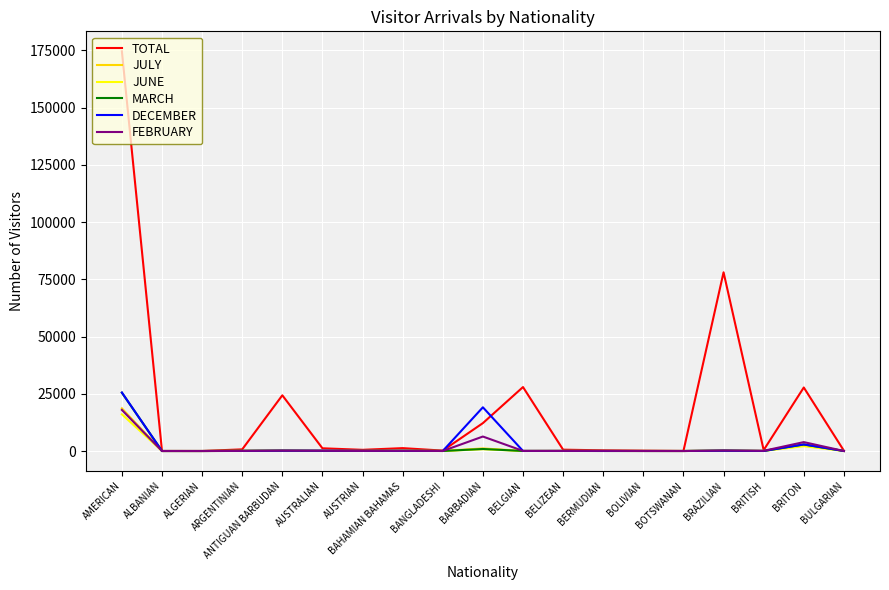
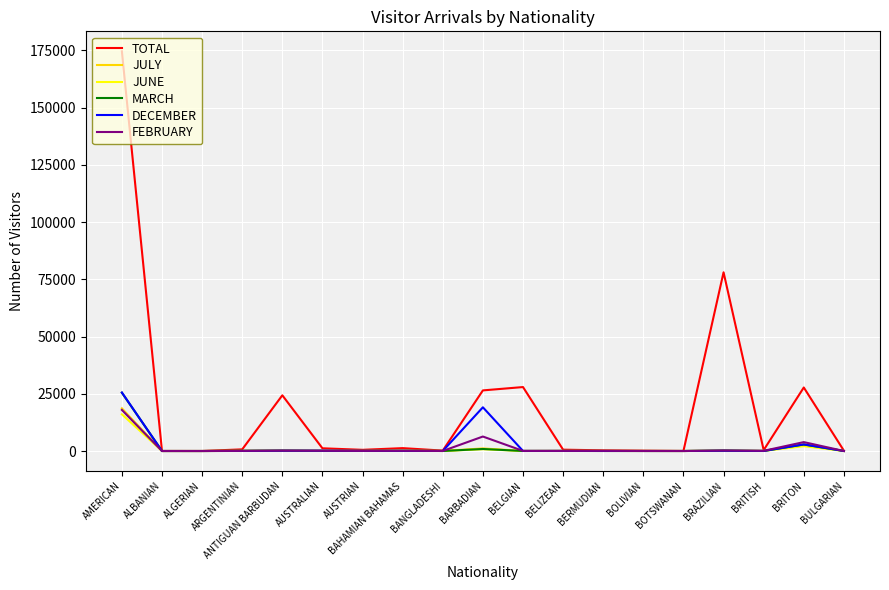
  {
    "TOTAL": {
      "ANTIGUAN BARBUDAN": 24000,
      "BAHAMIAN BAHAMAS": 1000,
-     "BARBADIAN": 12000,
+     "BARBADIAN": 26000,
      "BELGIAN": 28000,
      "BRAZILIAN": 78000,
      "BRITON": 28000
    },
    "DECEMBER": {
      "BARBADIAN": 19000
    },
    "FEBRUARY": {
      "BARBADIAN": 6000
    }
  }
